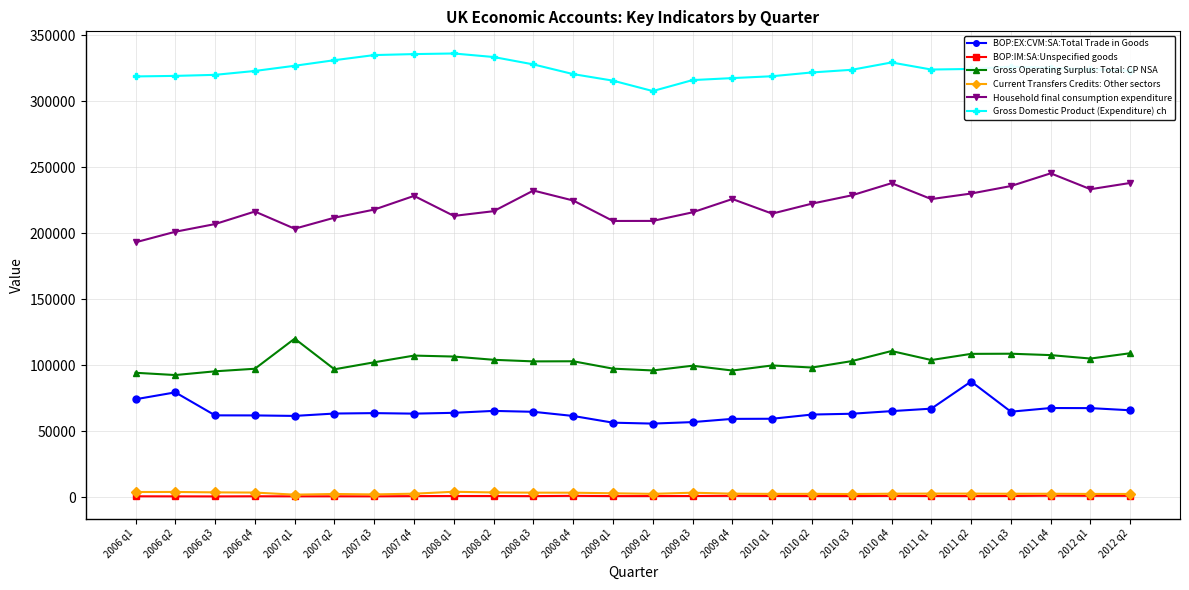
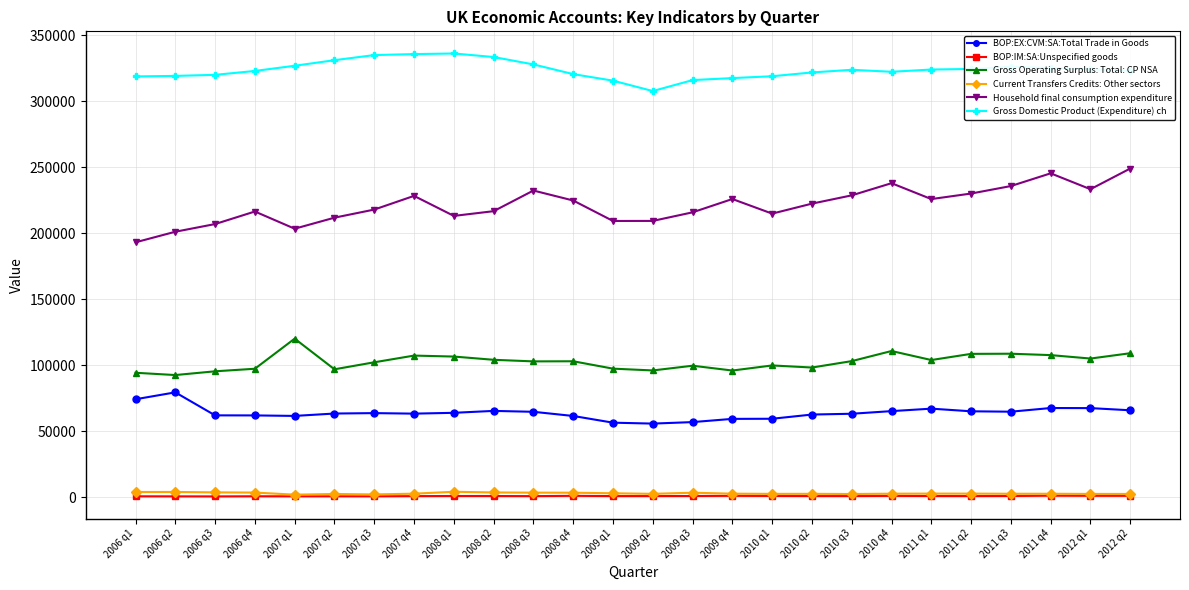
  {
    "BOP:EX:CVM:SA:Total Trade in Goods": {
      "2006 q1": 74000,
      "2006 q2": 79000,
      "2006 q3": 62000,
      "2006 q4": 62000,
      "2007 q1": 62000,
      "2007 q2": 63000,
      "2007 q3": 64000,
      "2007 q4": 63000,
      "2008 q1": 64000,
      "2008 q2": 65000,
      "2008 q3": 65000,
      "2008 q4": 61000,
      "2009 q1": 56000,
      "2009 q2": 56000,
      "2009 q3": 57000,
      "2009 q4": 59000,
      "2010 q1": 59000,
      "2010 q2": 63000,
      "2010 q3": 63000,
      "2010 q4": 65000,
      "2011 q1": 67000,
-     "2011 q2": 88000,
+     "2011 q2": 65000,
      "2011 q3": 65000,
      "2011 q4": 67000,
      "2012 q1": 67000,
      "2012 q2": 66000
    },
    "BOP:IM:SA:Unspecified goods": {
      "2006 q1": 1000,
      "2006 q2": 1000,
      "2006 q3": 0,
      "2006 q4": 1000,
      "2008 q1": 1000,
      "2008 q2": 1000,
      "2008 q3": 1000,
      "2008 q4": 1000,
      "2009 q1": 1000,
      "2009 q3": 1000
    },
    "Gross Operating Surplus: Total: CP NSA": {
      "2006 q1": 94000,
      "2006 q2": 92000,
      "2006 q3": 95000,
      "2006 q4": 97000,
      "2007 q1": 120000,
      "2007 q2": 97000,
      "2007 q3": 102000,
      "2007 q4": 107000,
      "2008 q1": 107000,
      "2008 q2": 104000,
      "2008 q3": 103000,
      "2008 q4": 103000,
      "2009 q1": 97000,
      "2009 q2": 96000,
      "2009 q3": 100000,
      "2009 q4": 96000,
      "2010 q1": 100000,
      "2010 q2": 98000,
      "2010 q3": 103000,
      "2010 q4": 111000,
      "2011 q1": 104000,
      "2011 q2": 109000,
      "2011 q3": 109000,
      "2011 q4": 108000,
      "2012 q1": 105000,
      "2012 q2": 109000
    },
    "Current Transfers Credits: Other sectors": {
      "2006 q1": 4000,
      "2006 q2": 4000,
      "2006 q3": 4000,
      "2006 q4": 3000,
      "2008 q1": 4000,
      "2008 q2": 3000,
      "2008 q3": 3000,
      "2008 q4": 3000,
      "2009 q1": 3000,
      "2009 q3": 3000
    },
    "Household final consumption expenditure": {
      "2006 q1": 193000,
      "2006 q2": 201000,
      "2006 q3": 207000,
      "2006 q4": 216000,
      "2007 q1": 203000,
      "2007 q2": 212000,
      "2007 q3": 218000,
      "2007 q4": 228000,
      "2008 q1": 213000,
      "2008 q2": 217000,
      "2008 q3": 232000,
      "2008 q4": 225000,
      "2009 q1": 209000,
      "2009 q2": 209000,
      "2009 q3": 216000,
      "2009 q4": 226000,
      "2010 q1": 215000,
      "2010 q2": 222000,
      "2010 q3": 229000,
      "2010 q4": 238000,
      "2011 q1": 226000,
      "2011 q2": 230000,
      "2011 q3": 236000,
      "2011 q4": 245000,
      "2012 q1": 233000,
-     "2012 q2": 238000
+     "2012 q2": 249000
    },
    "Gross Domestic Product (Expenditure) ch": {
      "2006 q1": 319000,
      "2006 q2": 319000,
      "2006 q3": 320000,
      "2006 q4": 323000,
      "2007 q1": 327000,
      "2007 q2": 331000,
      "2007 q3": 335000,
      "2007 q4": 336000,
      "2008 q1": 336000,
      "2008 q2": 334000,
      "2008 q3": 328000,
      "2008 q4": 321000,
      "2009 q1": 316000,
      "2009 q2": 308000,
      "2009 q3": 316000,
      "2009 q4": 318000,
      "2010 q1": 319000,
      "2010 q2": 322000,
      "2010 q3": 324000,
-     "2010 q4": 329000,
+     "2010 q4": 322000,
      "2011 q1": 324000
    }
  }
